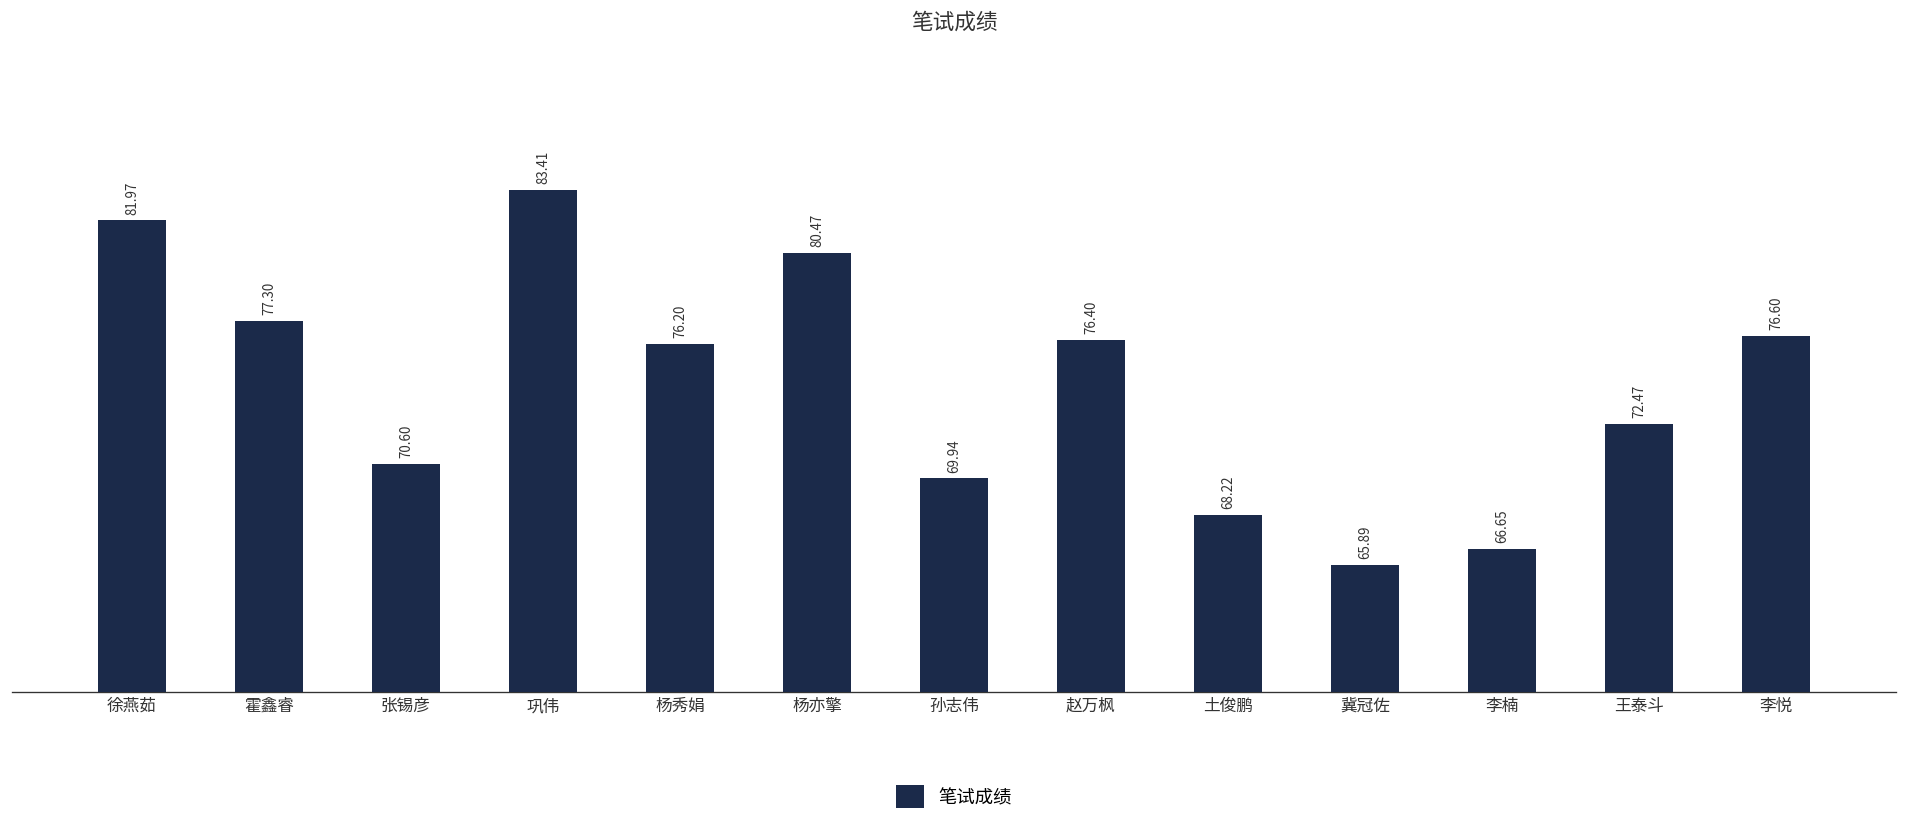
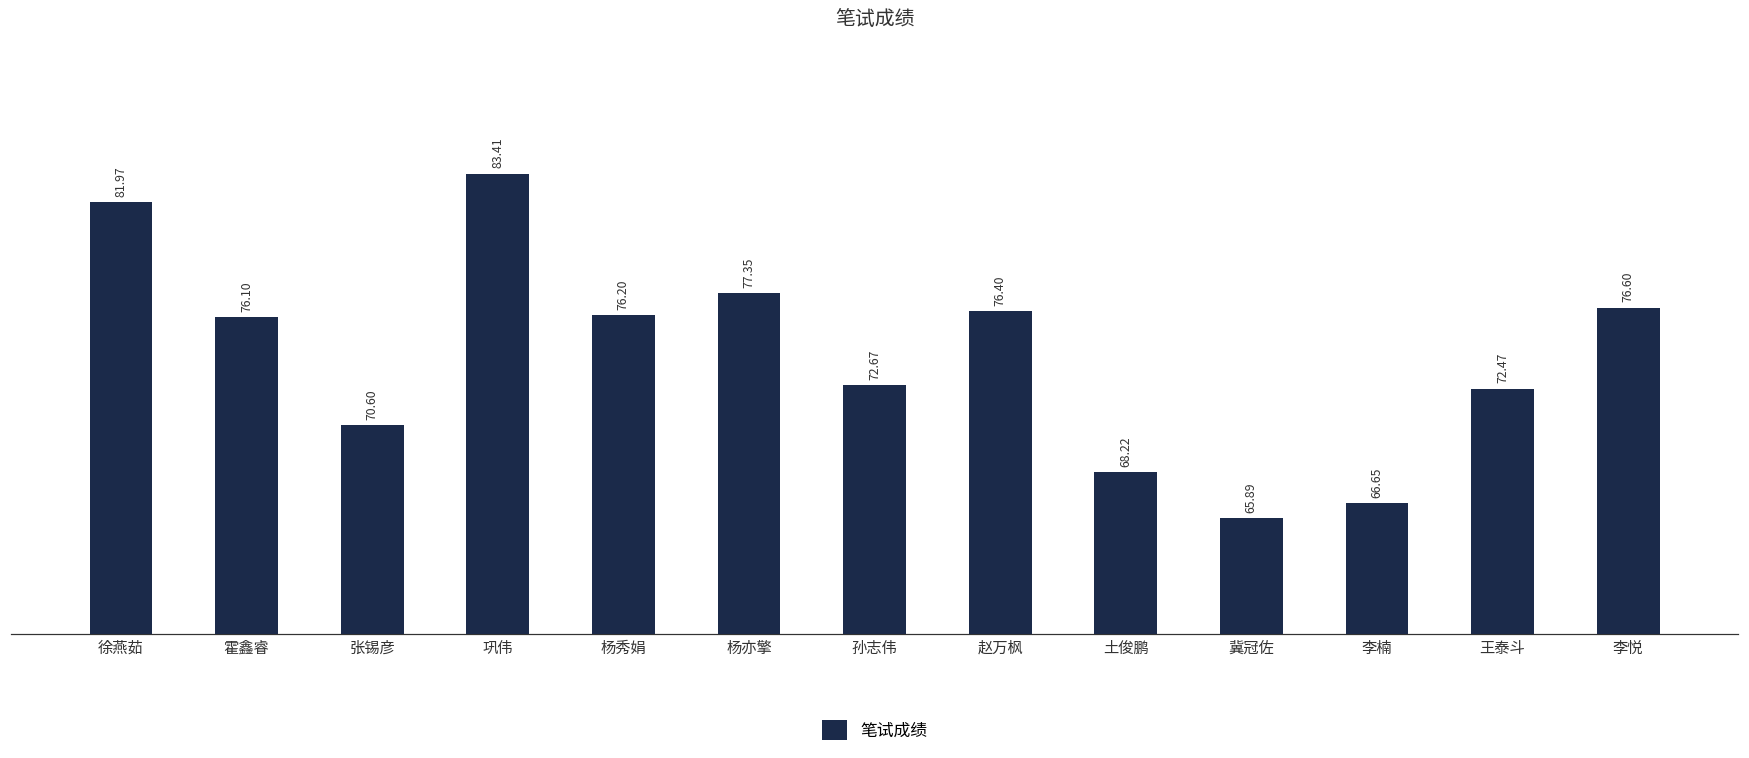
  {
    "徐燕茹": 81.97,
-   "霍鑫睿": 77.30,
+   "霍鑫睿": 76.10,
    "张锡彦": 70.60,
    "巩伟": 83.41,
    "杨秀娟": 76.20,
-   "杨亦擎": 80.47,
-   "孙志伟": 69.94,
+   "杨亦擎": 77.35,
+   "孙志伟": 72.67,
    "赵万枫": 76.40,
    "土俊鹏": 68.22,
    "冀冠佐": 65.89,
    "李楠": 66.65,
    "王泰斗": 72.47,
    "李悦": 76.60
  }
